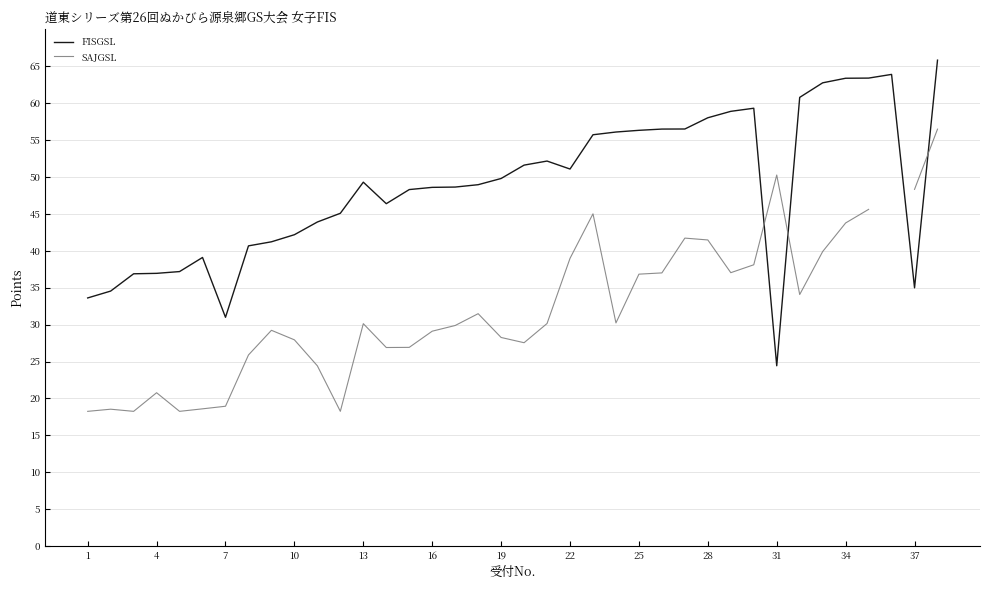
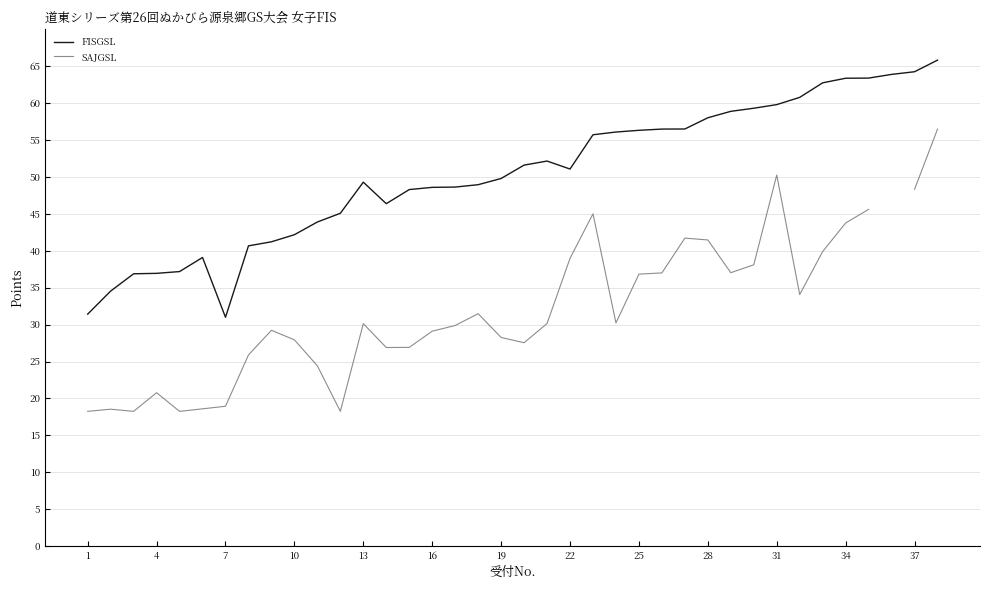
  {
    "FISGSL": {
-     "1": 34,
+     "1": 31,
      "4": 37,
      "7": 31,
      "10": 42,
      "13": 49,
      "16": 49,
      "19": 50,
      "22": 51,
      "25": 56,
      "28": 58,
-     "31": 24,
+     "31": 60,
      "34": 63,
-     "37": 35
+     "37": 64
    }
  }
